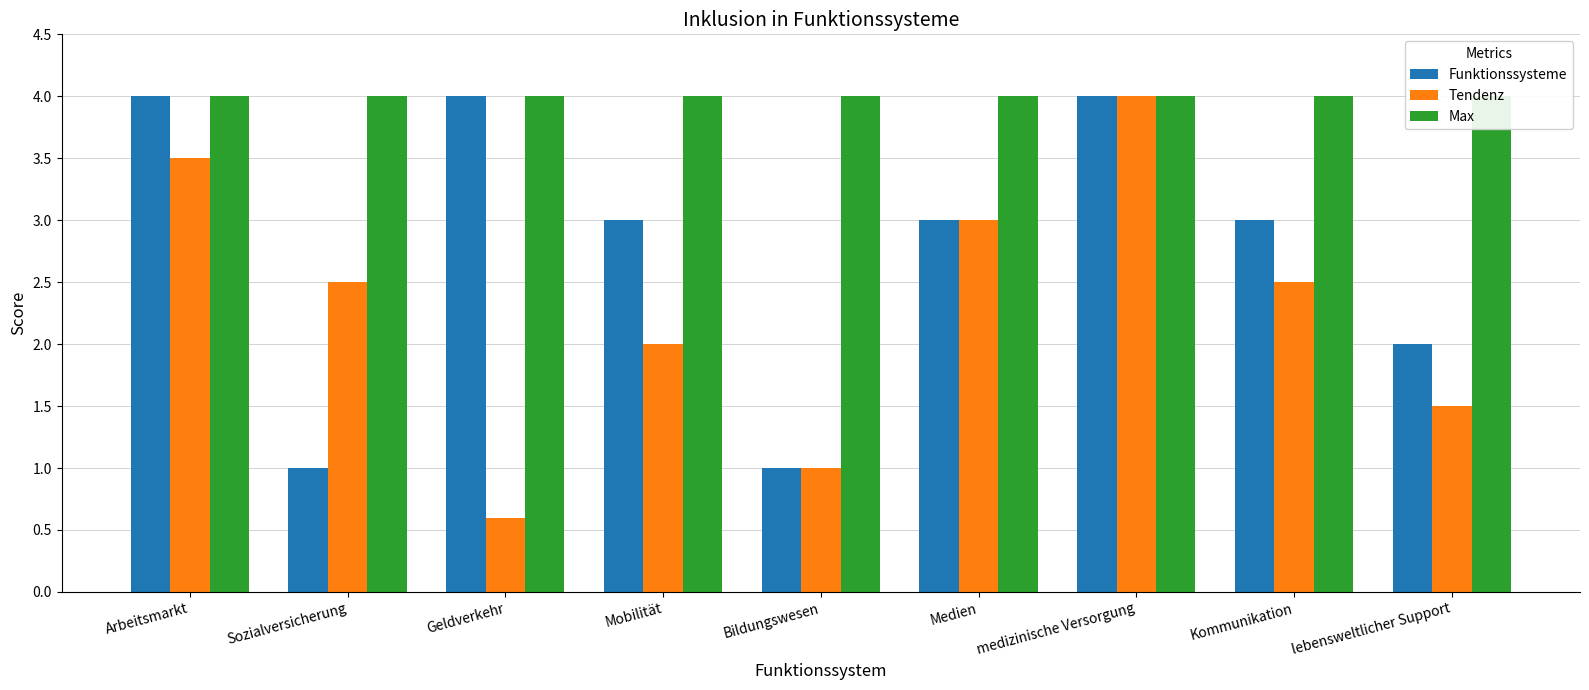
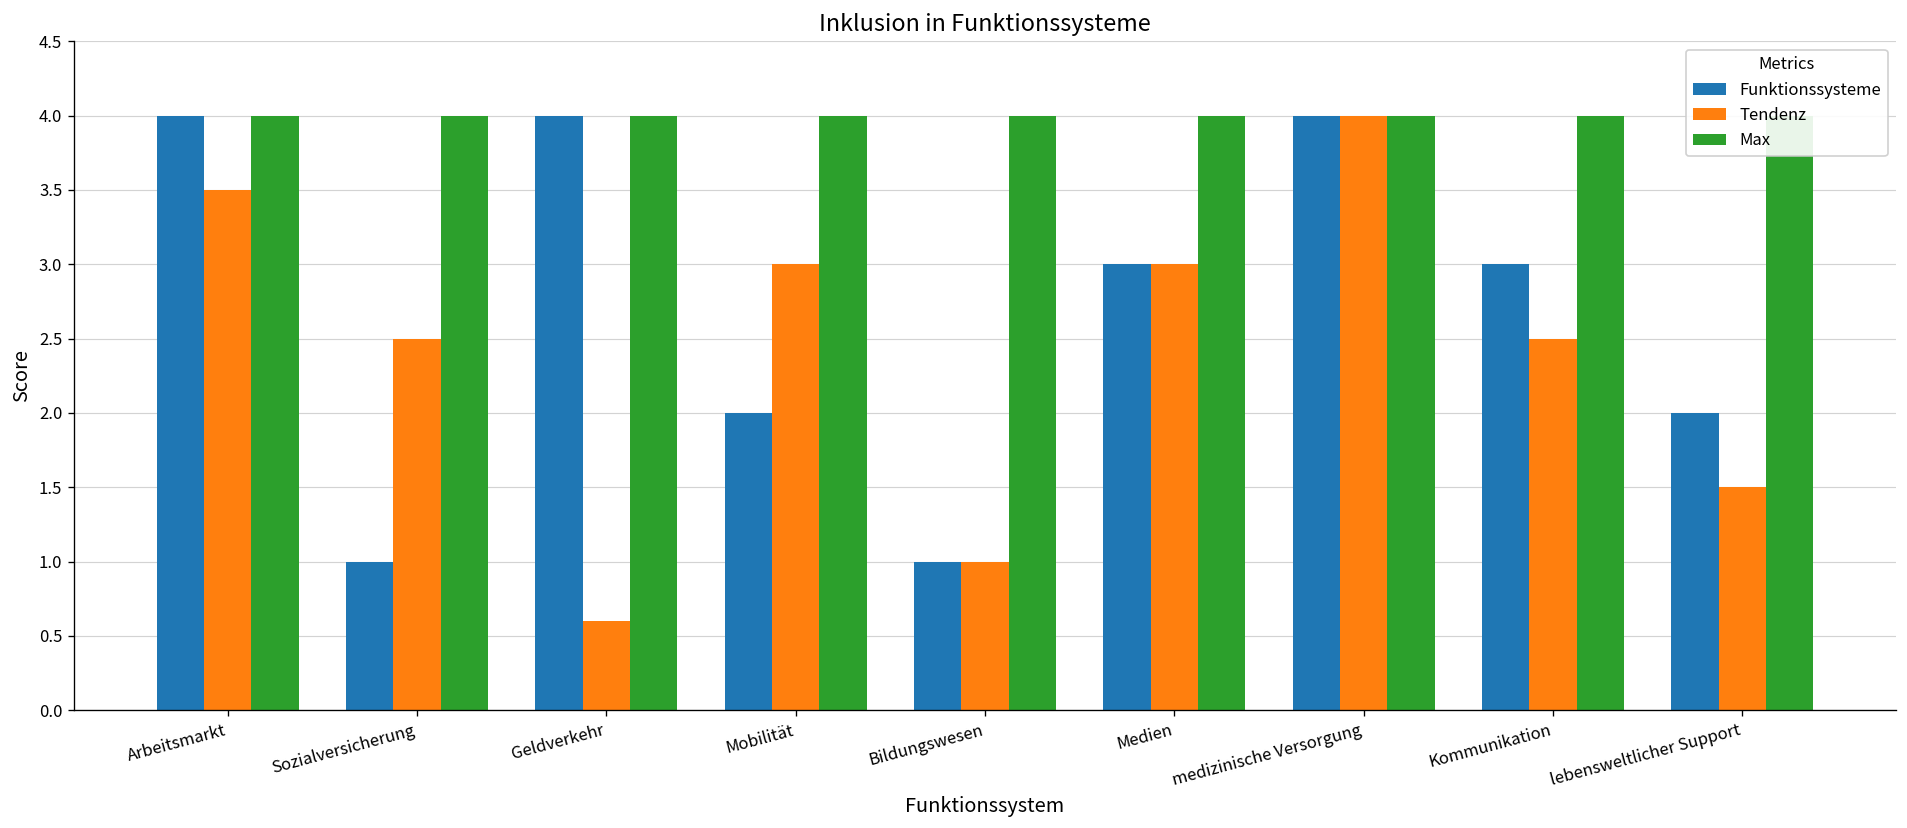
  {
    "Funktionssysteme": {
      "Arbeitsmarkt": 4,
      "Sozialversicherung": 1,
      "Geldverkehr": 4,
-     "Mobilität": 3,
+     "Mobilität": 2,
      "Bildungswesen": 1,
      "Medien": 3,
      "medizinische Versorgung": 4,
      "Kommunikation": 3,
      "lebensweltlicher Support": 2
    },
    "Tendenz": {
      "Arbeitsmarkt": 3.50,
      "Sozialversicherung": 2.50,
      "Geldverkehr": 0.60,
-     "Mobilität": 2,
+     "Mobilität": 3,
      "Bildungswesen": 1,
      "Medien": 3,
      "medizinische Versorgung": 4,
      "Kommunikation": 2.50,
      "lebensweltlicher Support": 1.50
    },
    "Max": {
      "Arbeitsmarkt": 4,
      "Sozialversicherung": 4,
      "Geldverkehr": 4,
      "Mobilität": 4,
      "Bildungswesen": 4,
      "Medien": 4,
      "medizinische Versorgung": 4,
      "Kommunikation": 4
    }
  }
